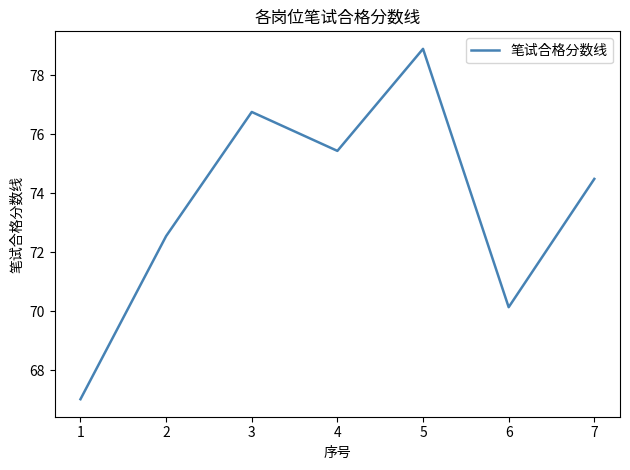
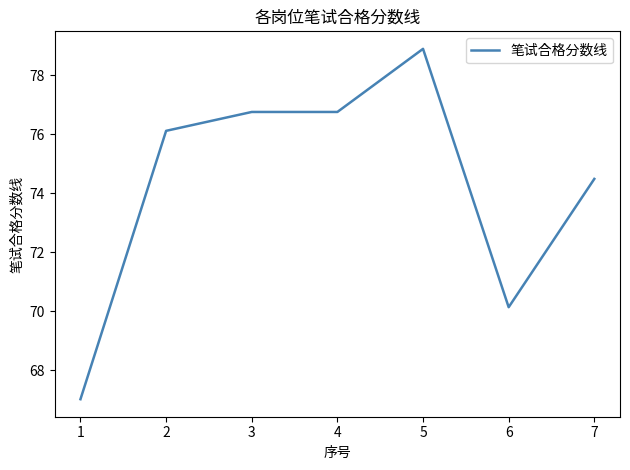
  {
    "1": 67.0,
-   "2": 72.5,
+   "2": 76.1,
    "3": 76.8,
-   "4": 75.4,
+   "4": 76.8,
    "5": 78.9,
    "6": 70.1,
    "7": 74.5
  }
